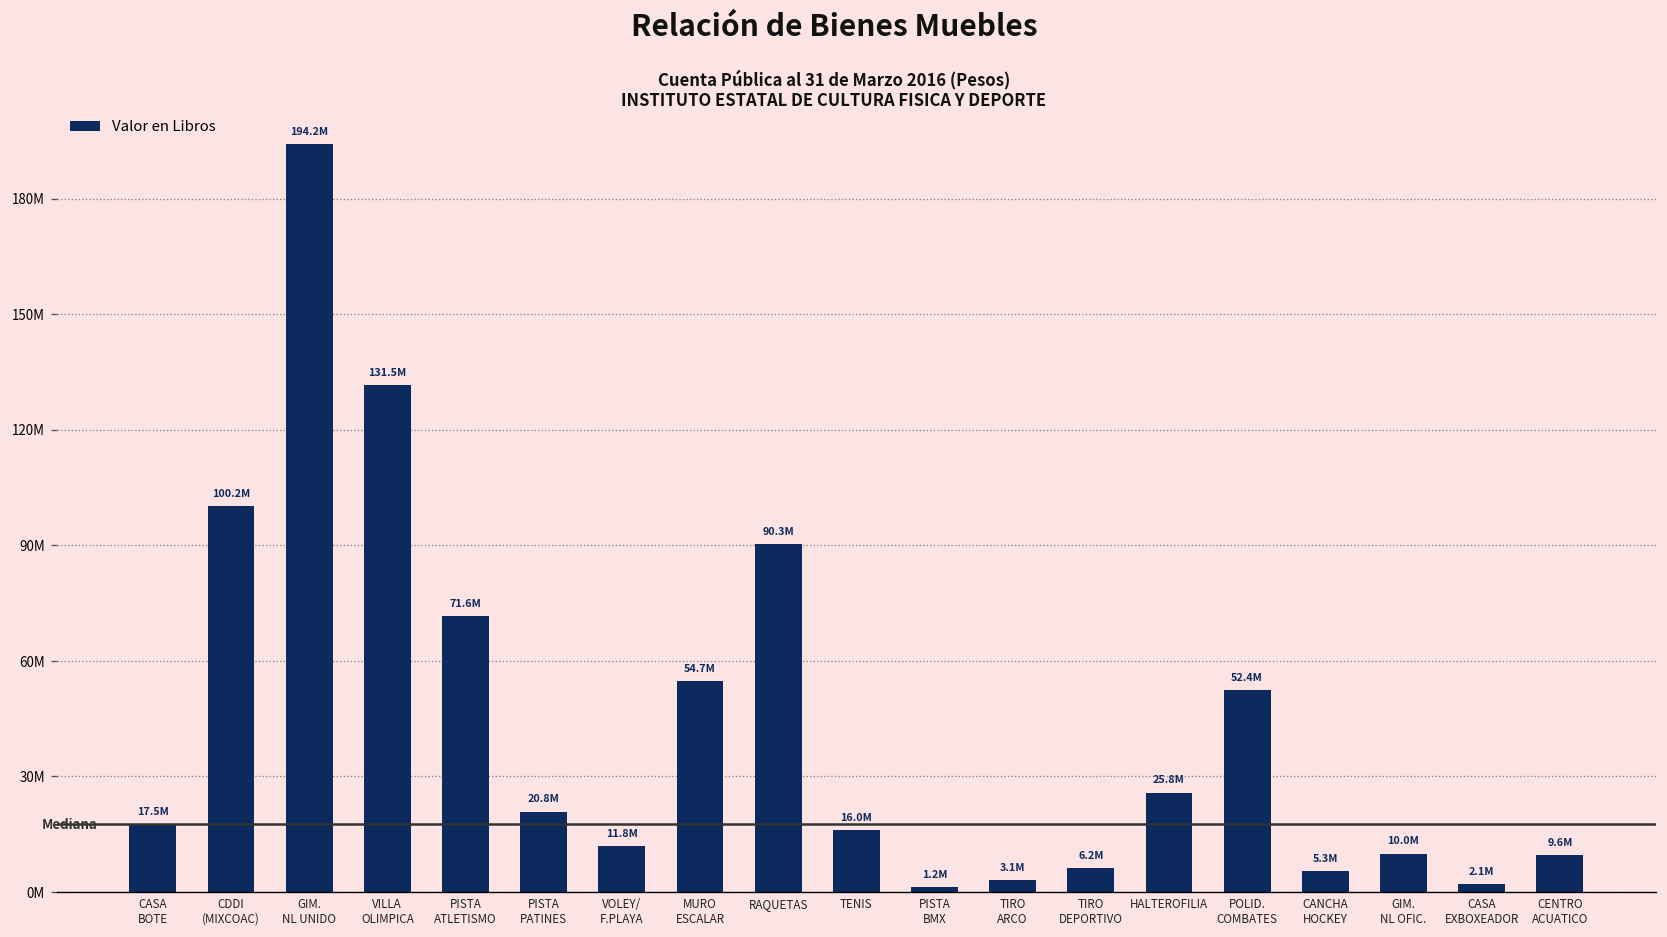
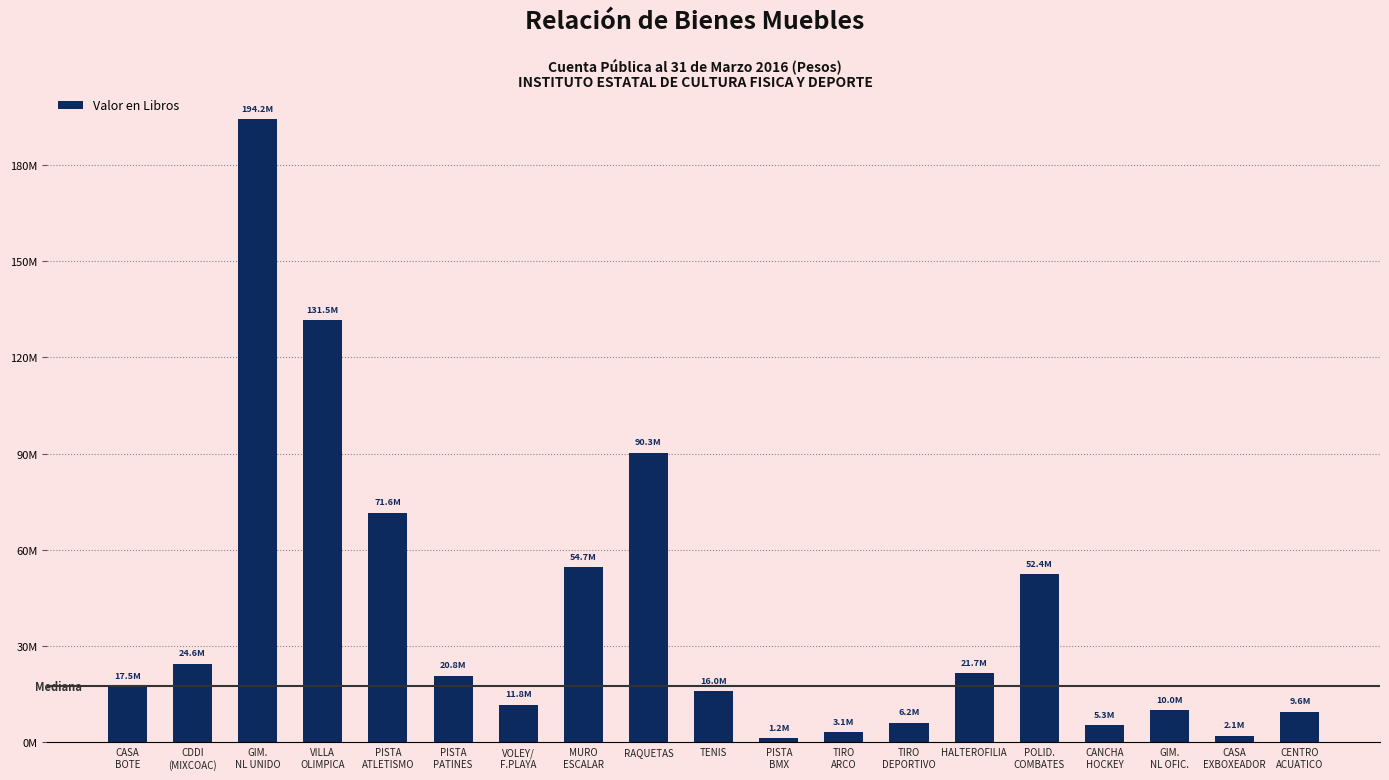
  {
    "CASA BOTE": "17.5M",
-   "CDDI (MIXCOAC)": "100.2M",
+   "CDDI (MIXCOAC)": "24.6M",
    "GIM. NL UNIDO": "194.2M",
    "VILLA OLIMPICA": "131.5M",
    "PISTA ATLETISMO": "71.6M",
    "PISTA PATINES": "20.8M",
    "VOLEY/ F.PLAYA": "11.8M",
    "MURO ESCALAR": "54.7M",
    "RAQUETAS": "90.3M",
    "TENIS": "16.0M",
    "PISTA BMX": "1.2M",
    "TIRO ARCO": "3.1M",
    "TIRO DEPORTIVO": "6.2M",
-   "HALTEROFILIA": "25.8M",
+   "HALTEROFILIA": "21.7M",
    "POLID. COMBATES": "52.4M",
    "CANCHA HOCKEY": "5.3M",
    "GIM. NL OFIC.": "10.0M",
    "CASA EXBOXEADOR": "2.1M",
    "CENTRO ACUATICO": "9.6M"
  }
